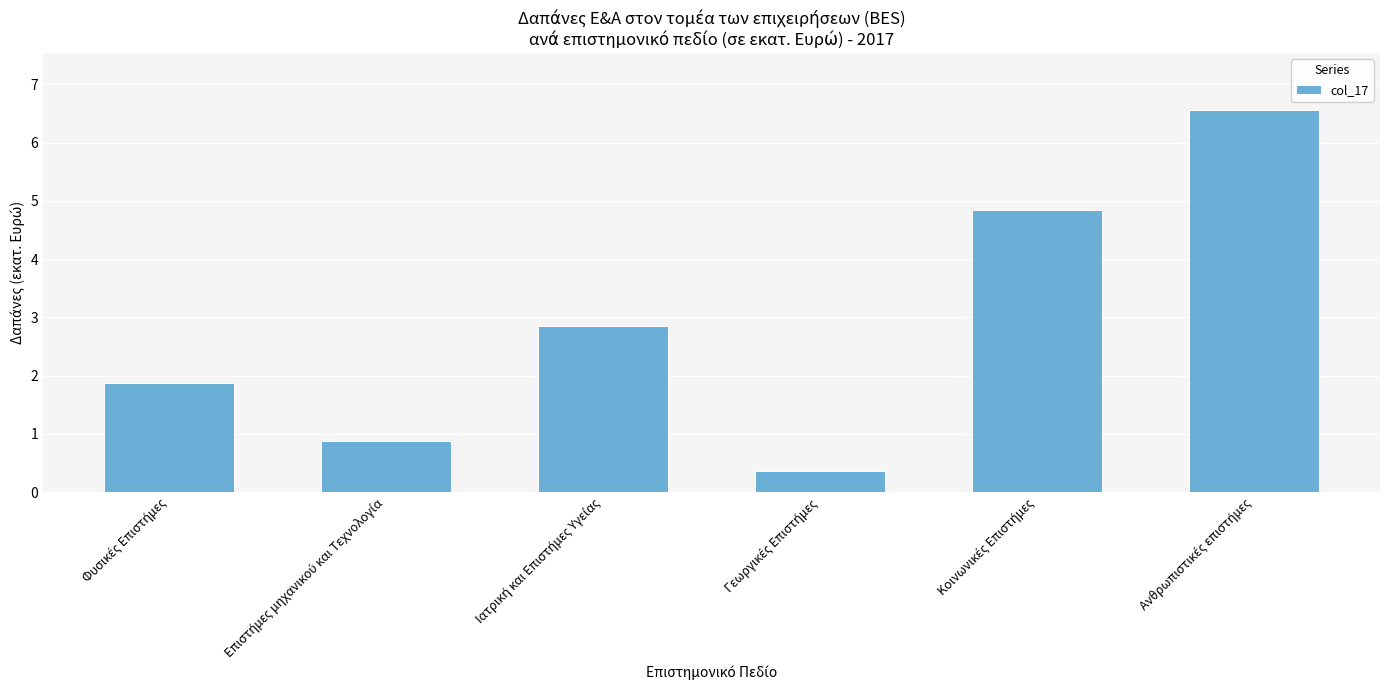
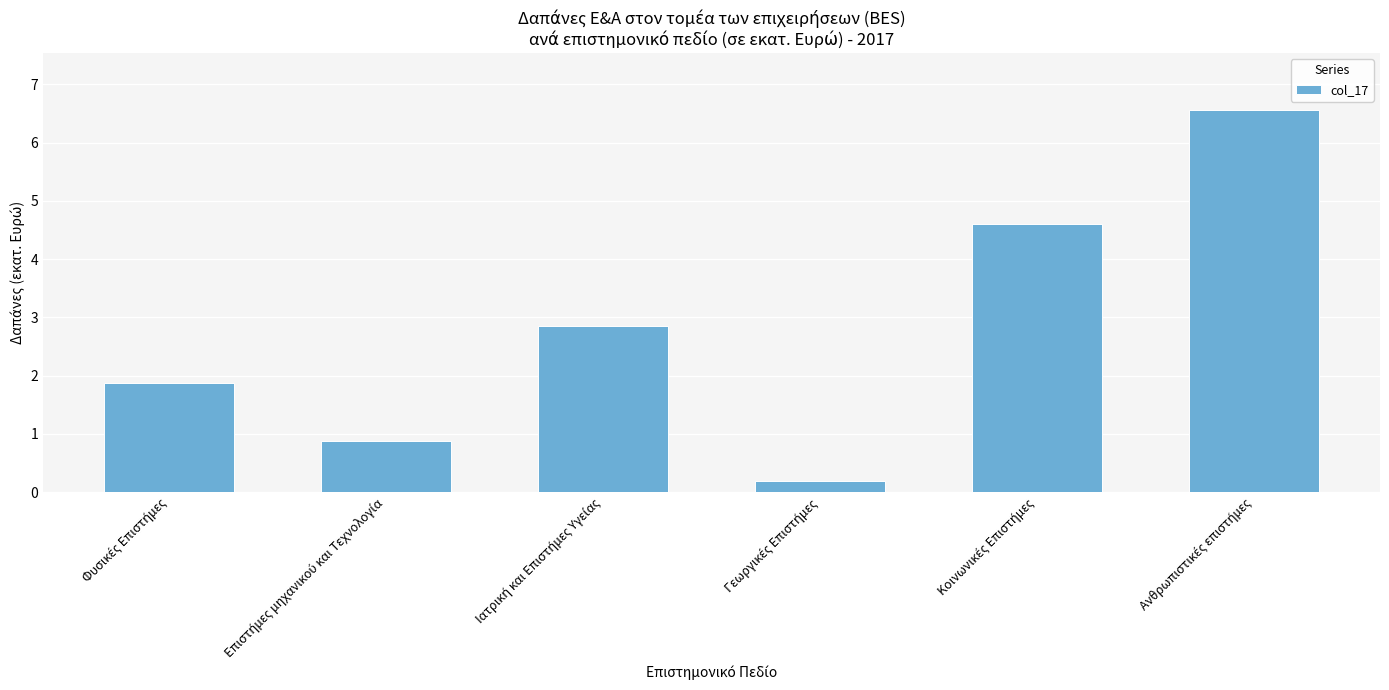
  {
    "Φυσικές Επιστήμες": 1.9,
    "Επιστήμες μηχανικού και Τεχνολογία": 0.9,
    "Ιατρική και Επιστήμες Υγείας": 2.9,
-   "Γεωργικές Επιστήμες": 0.4,
-   "Κοινωνικές Επιστήμες": 4.8,
+   "Γεωργικές Επιστήμες": 0.2,
+   "Κοινωνικές Επιστήμες": 4.6,
    "Ανθρωπιστικές επιστήμες": 6.6
  }
